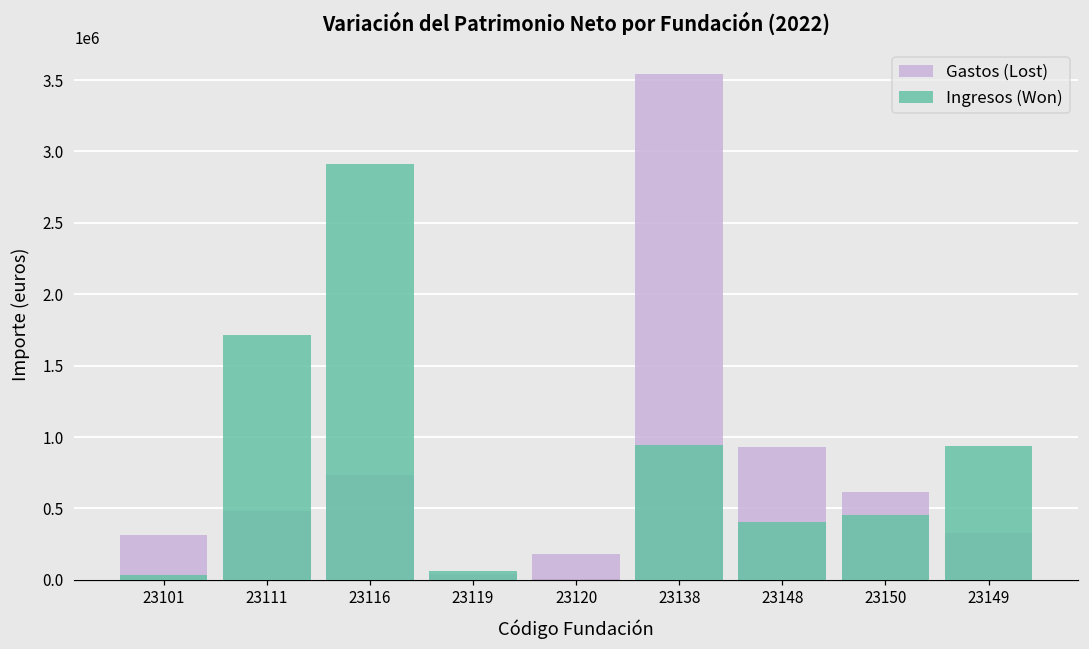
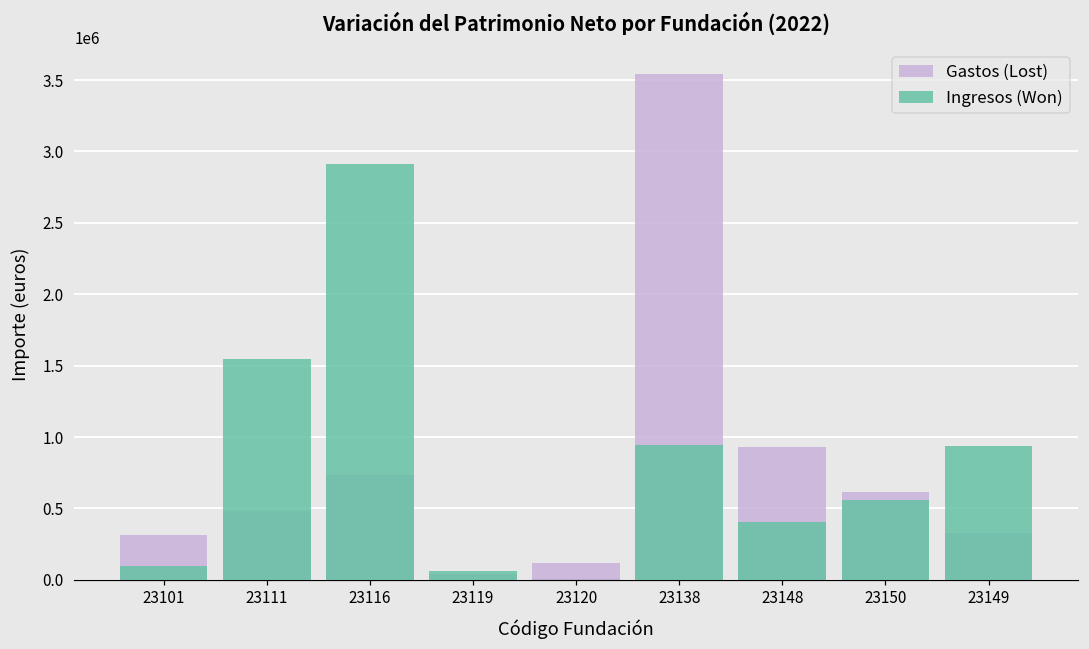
  {
    "Gastos (Lost)": {
      "23101": 310000,
-     "23120": 180000,
+     "23120": 120000,
      "23138": 3540000,
      "23148": 930000,
      "23150": 620000
    },
    "Ingresos (Won)": {
-     "23101": 30000,
-     "23111": 1710000,
+     "23101": 100000,
+     "23111": 1550000,
      "23116": 2910000,
      "23119": 60000,
      "23120": 0,
-     "23150": 460000,
+     "23150": 560000,
      "23149": 940000
    }
  }
